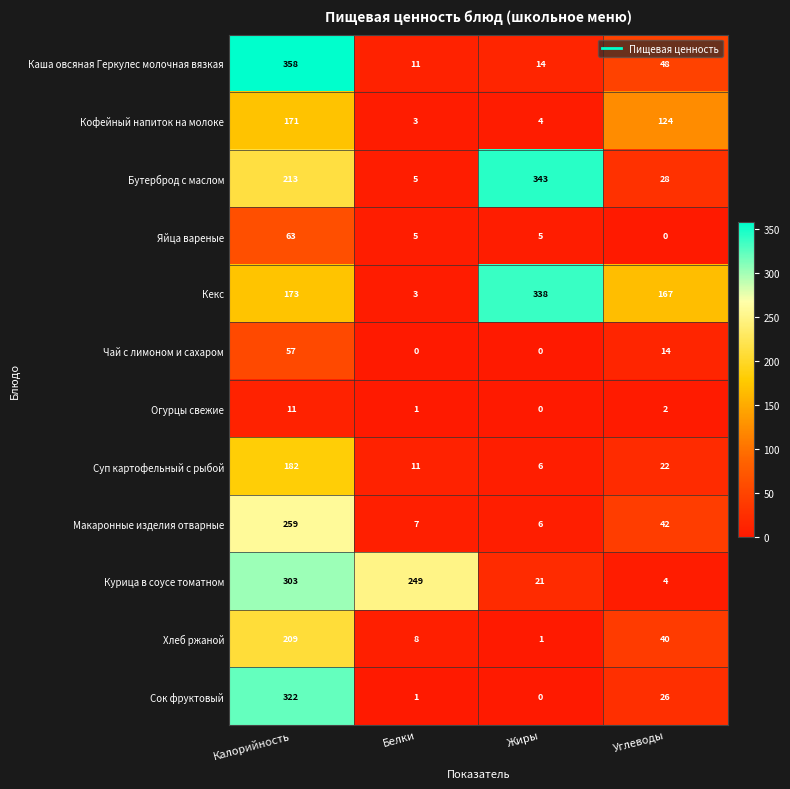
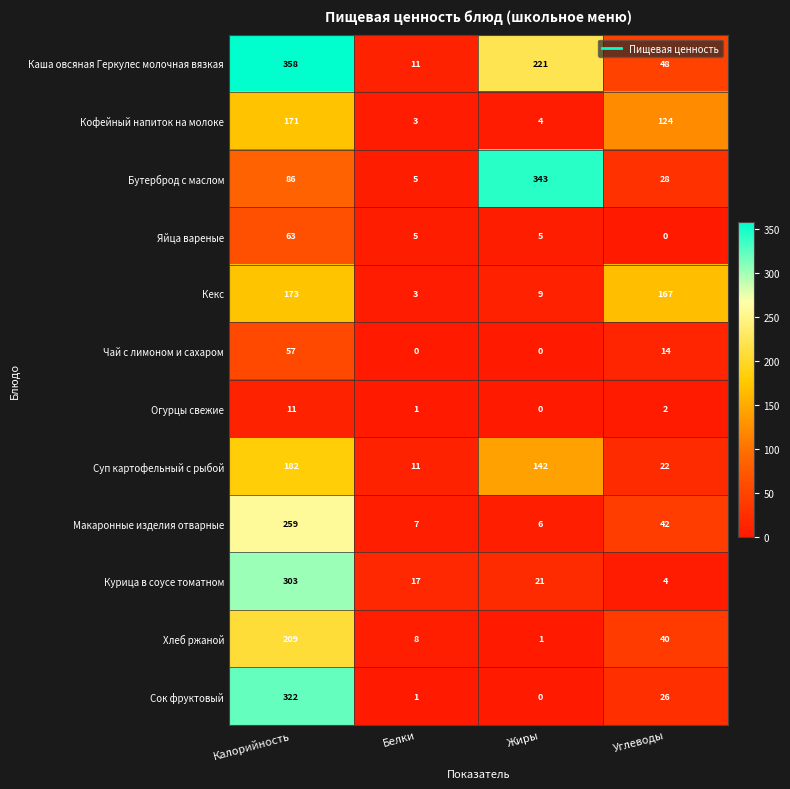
  {
    "Каша овсяная Геркулес молочная вязкая": {
      "Калорийность": 358,
      "Белки": 11,
-     "Жиры": 14,
+     "Жиры": 221,
      "Углеводы": 48
    },
    "Кофейный напиток на молоке": {
      "Калорийность": 171,
      "Белки": 3,
      "Жиры": 4,
      "Углеводы": 124
    },
    "Бутерброд с маслом": {
-     "Калорийность": 213,
+     "Калорийность": 86,
      "Белки": 5,
      "Жиры": 343,
      "Углеводы": 28
    },
    "Яйца вареные": {
      "Калорийность": 63,
      "Белки": 5,
      "Жиры": 5,
      "Углеводы": 0
    },
    "Кекс": {
      "Калорийность": 173,
      "Белки": 3,
-     "Жиры": 338,
+     "Жиры": 9,
      "Углеводы": 167
    },
    "Чай с лимоном и сахаром": {
      "Калорийность": 57,
      "Белки": 0,
      "Жиры": 0,
      "Углеводы": 14
    },
    "Огурцы свежие": {
      "Калорийность": 11,
      "Белки": 1,
      "Жиры": 0,
      "Углеводы": 2
    },
    "Суп картофельный с рыбой": {
      "Калорийность": 182,
      "Белки": 11,
-     "Жиры": 6,
+     "Жиры": 142,
      "Углеводы": 22
    },
    "Макаронные изделия отварные": {
      "Калорийность": 259,
      "Белки": 7,
      "Жиры": 6,
      "Углеводы": 42
    },
    "Курица в соусе томатном": {
      "Калорийность": 303,
-     "Белки": 249,
+     "Белки": 17,
      "Жиры": 21,
      "Углеводы": 4
    },
    "Хлеб ржаной": {
      "Калорийность": 209,
      "Белки": 8,
      "Жиры": 1,
      "Углеводы": 40
    },
    "Сок фруктовый": {
      "Калорийность": 322,
      "Белки": 1,
      "Жиры": 0,
      "Углеводы": 26
    }
  }
